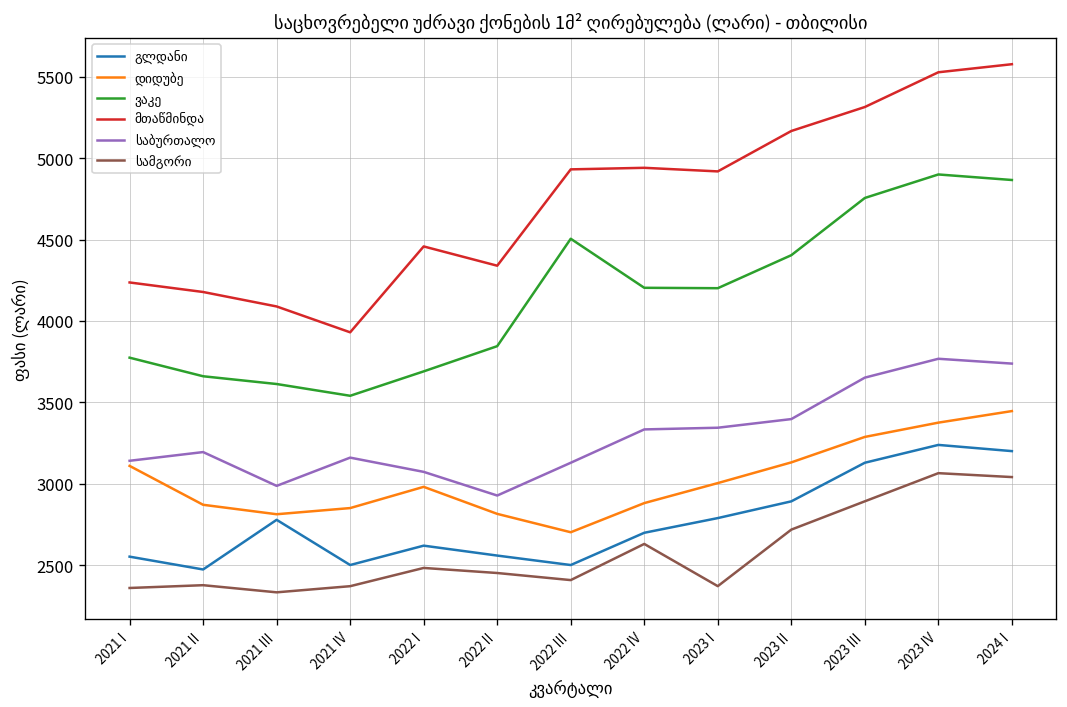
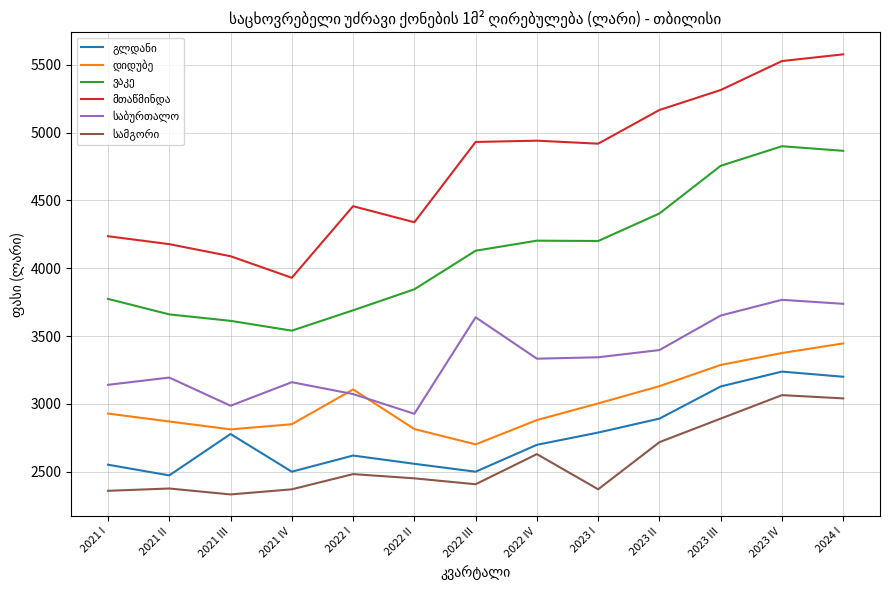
  {
    "გლდანი": {
      "2021 I": 2550,
      "2021 II": 2470,
      "2021 III": 2780,
      "2021 IV": 2500,
      "2022 I": 2620,
      "2022 II": 2560,
      "2022 III": 2500,
      "2022 IV": 2700,
      "2023 I": 2790,
      "2023 II": 2890,
      "2023 III": 3130,
      "2023 IV": 3240,
      "2024 I": 3200
    },
    "დიდუბე": {
-     "2021 I": 3110,
+     "2021 I": 2930,
      "2021 II": 2870,
      "2021 III": 2810,
      "2021 IV": 2850,
-     "2022 I": 2980,
+     "2022 I": 3110,
      "2022 II": 2810,
      "2022 III": 2700,
      "2022 IV": 2880,
      "2023 I": 3000,
      "2023 II": 3130,
      "2023 III": 3290,
      "2023 IV": 3380,
      "2024 I": 3450
    },
    "ვაკე": {
      "2021 I": 3770,
      "2021 II": 3660,
      "2021 III": 3610,
      "2021 IV": 3540,
      "2022 I": 3690,
      "2022 II": 3840,
-     "2022 III": 4500,
+     "2022 III": 4130,
      "2022 IV": 4200,
      "2023 I": 4200,
      "2023 II": 4400,
      "2023 III": 4760,
      "2023 IV": 4900,
      "2024 I": 4870
    },
    "მთაწმინდა": {
      "2021 I": 4240,
      "2021 II": 4180,
      "2021 III": 4090,
      "2021 IV": 3930,
      "2022 I": 4460,
      "2022 II": 4340,
      "2022 III": 4930,
      "2022 IV": 4940,
      "2023 I": 4920,
      "2023 II": 5170,
      "2023 III": 5310,
      "2023 IV": 5530,
      "2024 I": 5580
    },
    "საბურთალო": {
      "2021 I": 3140,
      "2021 II": 3190,
      "2021 III": 2990,
      "2021 IV": 3160,
      "2022 I": 3070,
      "2022 II": 2930,
-     "2022 III": 3130,
+     "2022 III": 3640,
      "2022 IV": 3330,
      "2023 I": 3340,
      "2023 II": 3400,
      "2023 III": 3650,
      "2023 IV": 3770,
      "2024 I": 3740
    },
    "სამგორი": {
      "2021 I": 2360,
      "2021 II": 2380,
      "2021 III": 2330,
      "2021 IV": 2370,
      "2022 I": 2480,
      "2022 II": 2450,
      "2022 III": 2410,
      "2022 IV": 2630,
      "2023 I": 2370,
      "2023 II": 2720,
      "2023 III": 2890,
      "2023 IV": 3060,
      "2024 I": 3040
    }
  }
